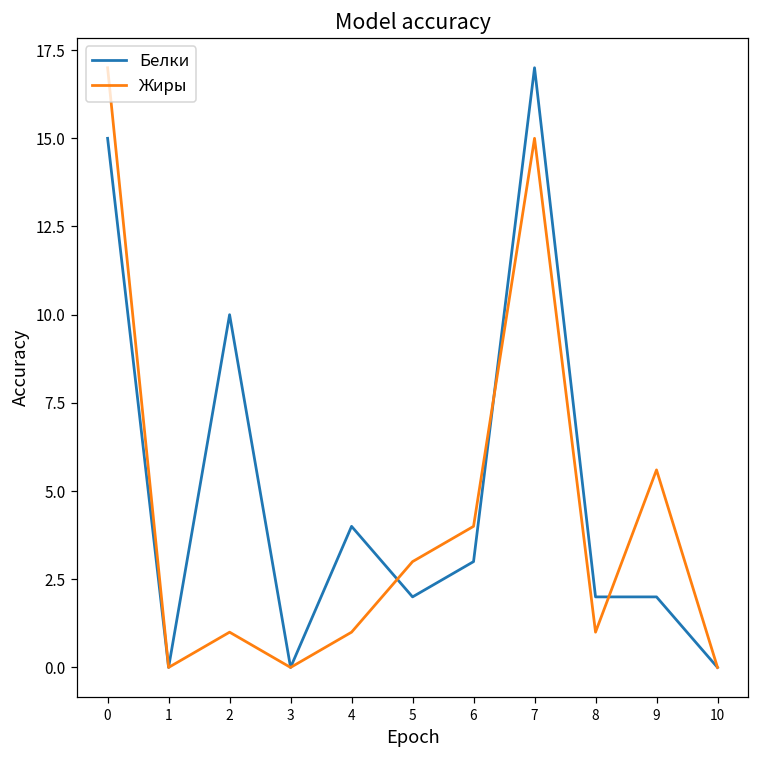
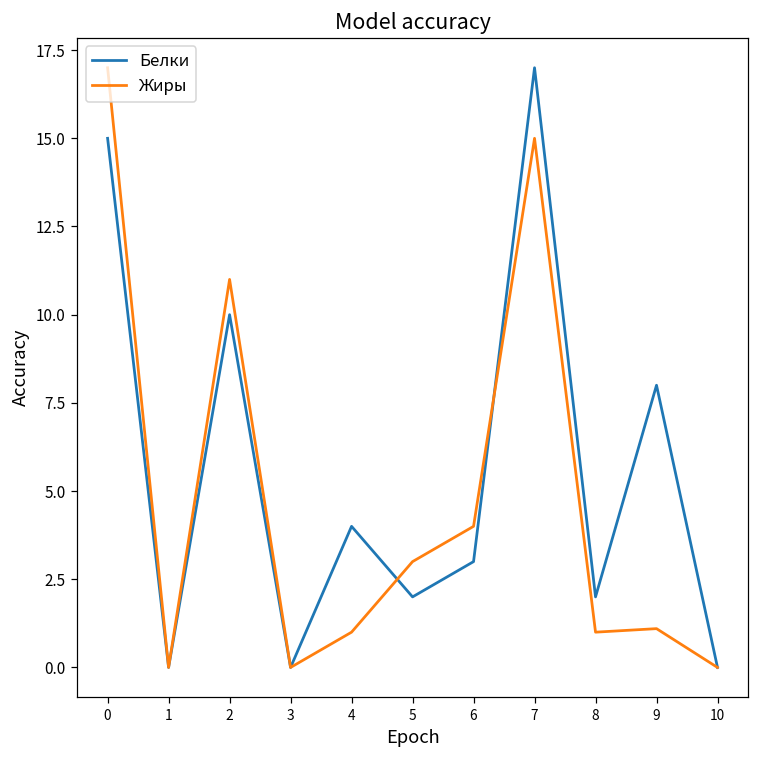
  {
    "Белки": {
      "0": 15,
      "2": 10,
      "4": 4,
      "5": 2,
      "6": 3,
      "7": 17,
      "8": 2,
-     "9": 2
+     "9": 8
    },
    "Жиры": {
-     "2": 1,
+     "2": 11,
      "4": 1.0,
      "5": 3.0,
      "6": 4.0,
      "7": 15.0,
      "8": 1.0,
-     "9": 5.6
+     "9": 1.1
    }
  }
